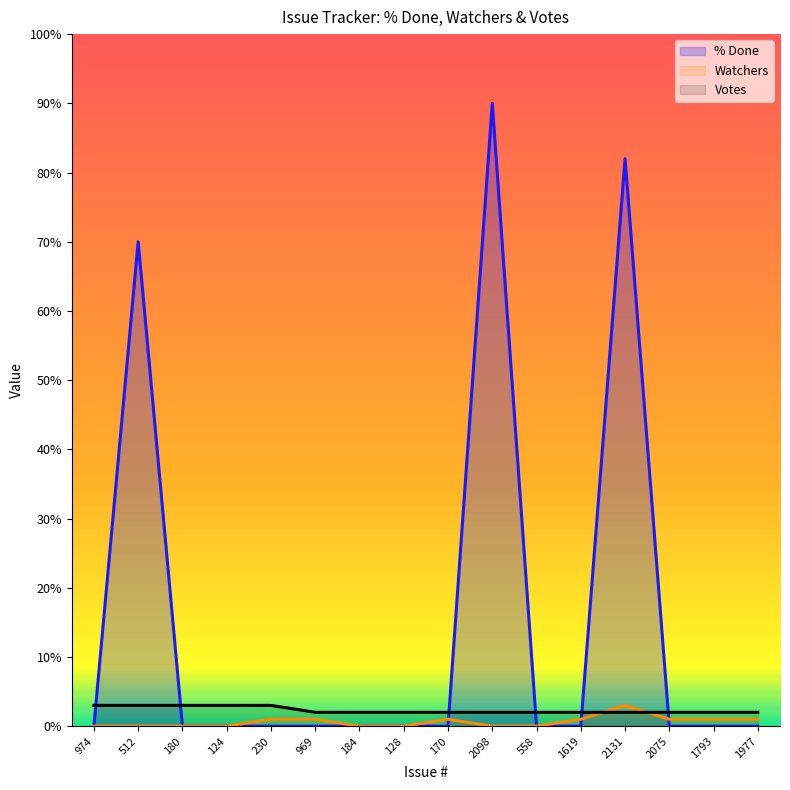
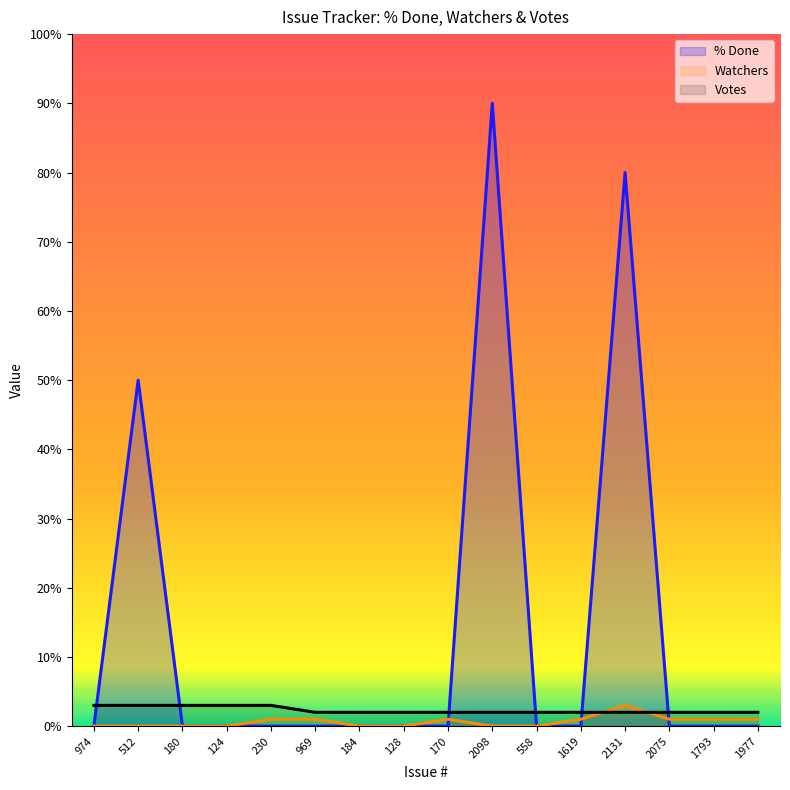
  {
    "% Done": {
-     "512": "70%",
+     "512": "50%",
      "230": "0%",
      "969": "0%",
      "170": "0%",
      "2098": "90%",
      "1619": "0%",
-     "2131": "82%",
+     "2131": "80%",
      "2075": "0%",
      "1793": "0%",
      "1977": "0%"
    }
  }
